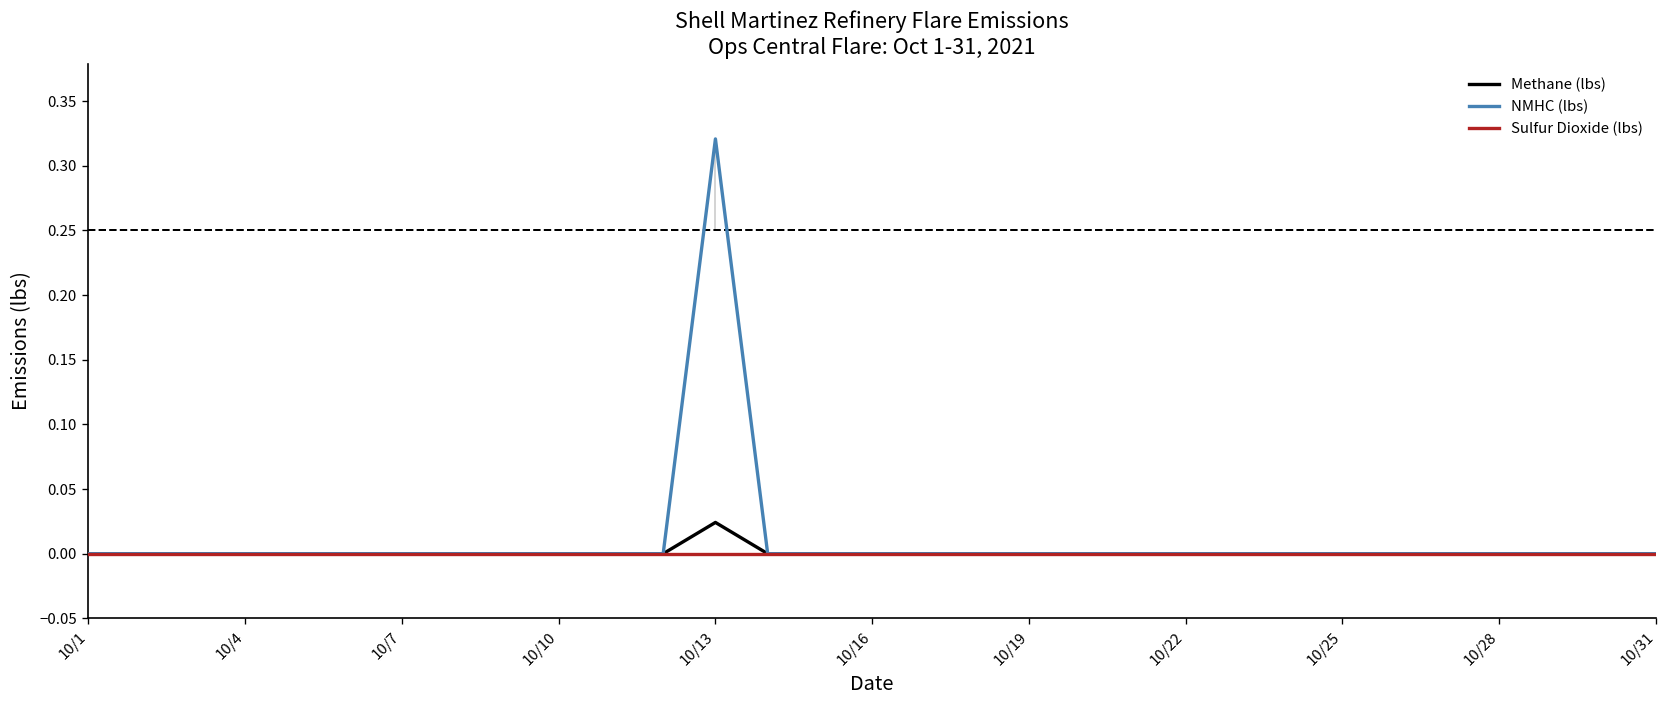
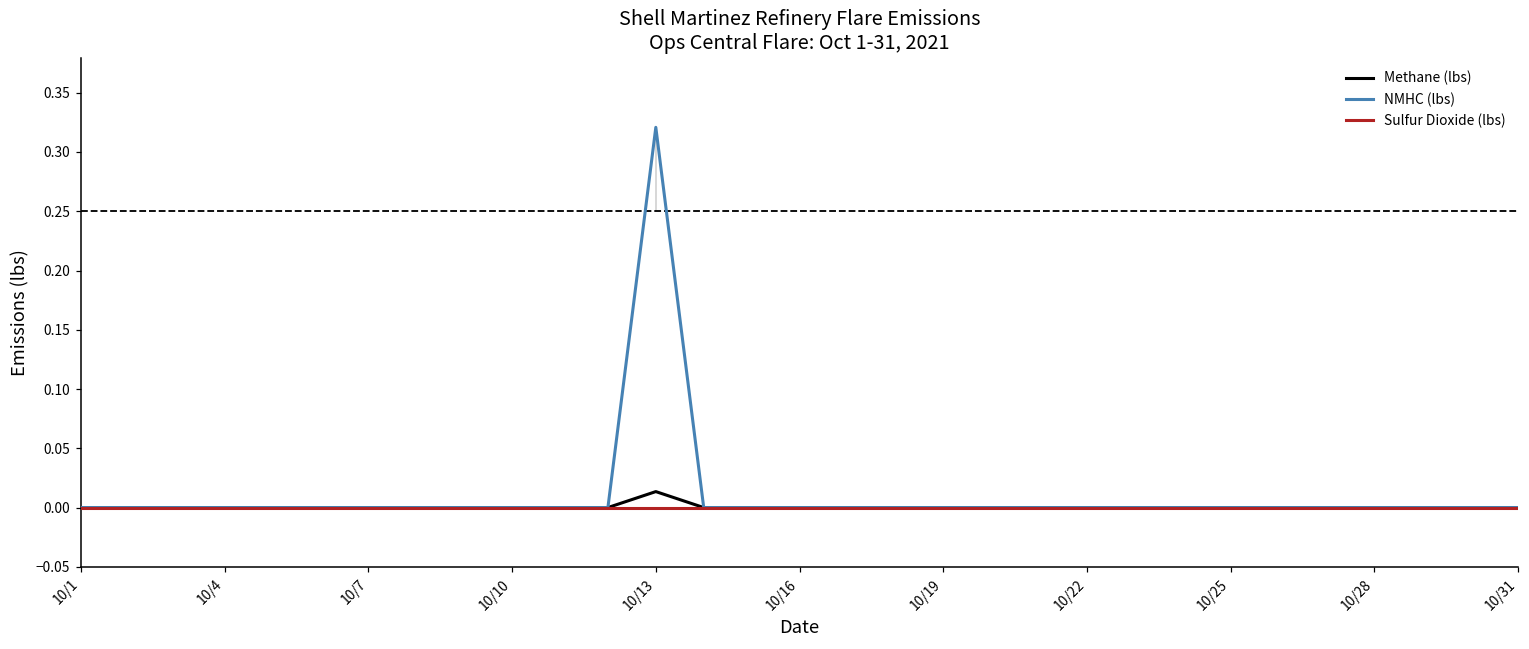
  {
    "Methane (lbs)": {
-     "10/13": 0.024
+     "10/13": 0.013
    },
    "NMHC (lbs)": {
      "10/13": 0.321
    },
    "Sulfur Dioxide (lbs)": {
      "10/13": 0.000
    }
  }
